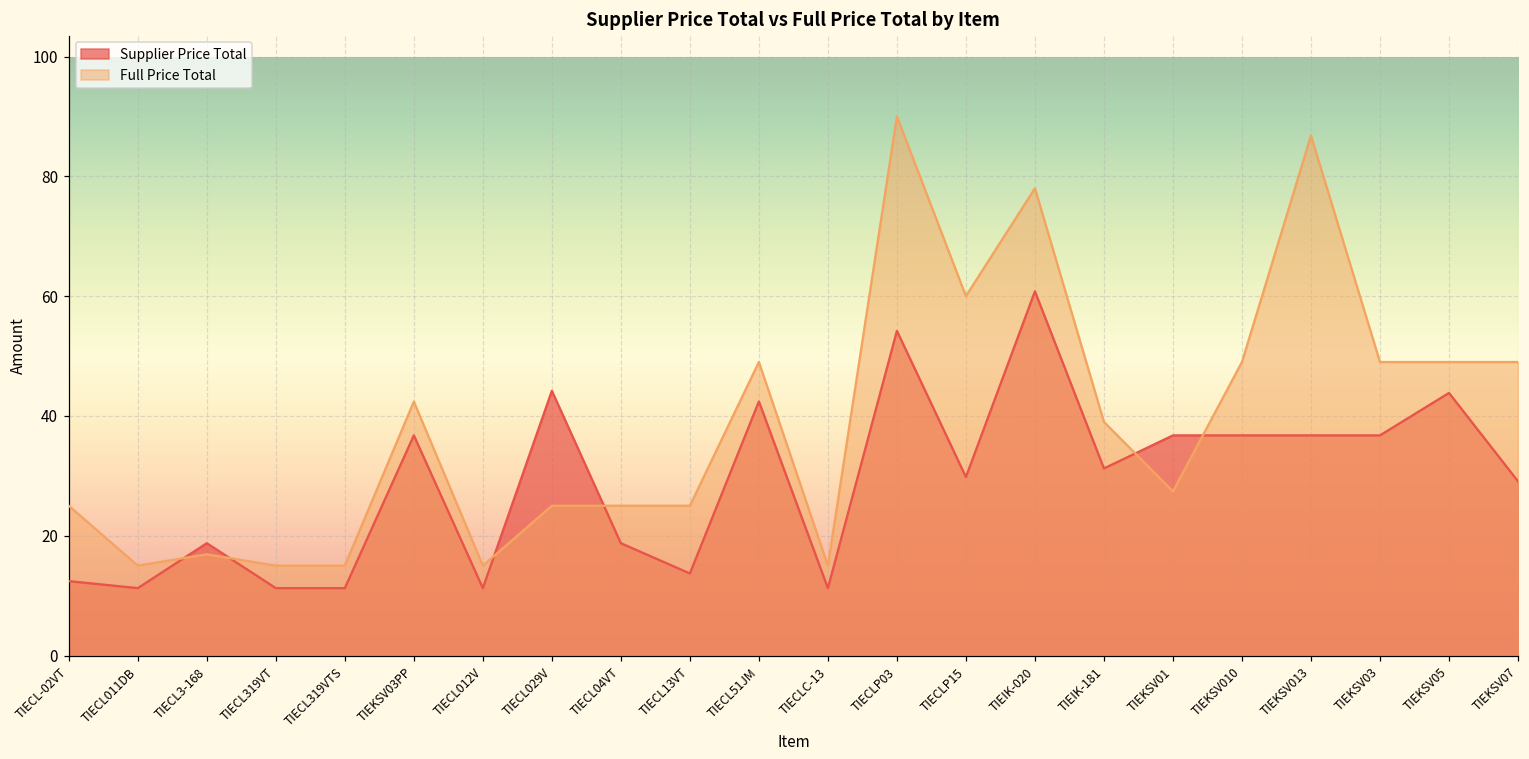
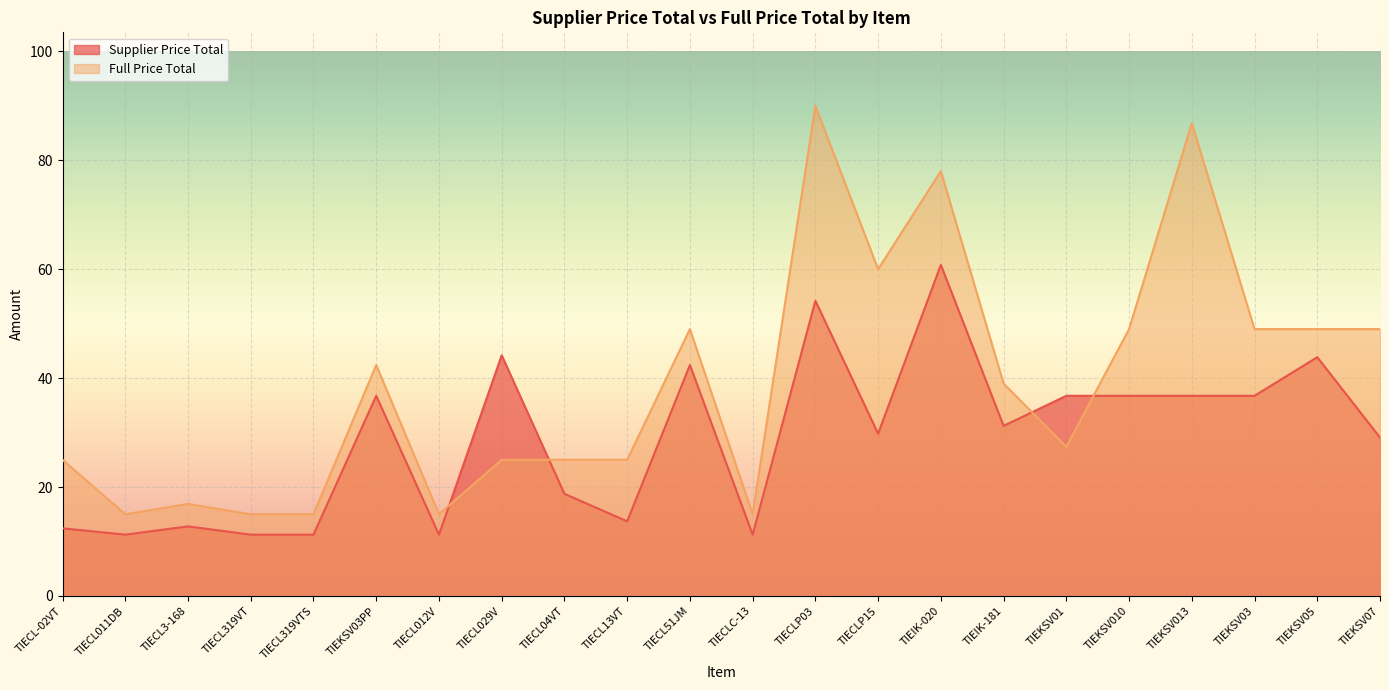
  {
    "Supplier Price Total": {
      "TIECL-02VT": 12,
      "TIECL011DB": 11,
-     "TIECL3-168": 19,
+     "TIECL3-168": 13,
      "TIECL319VT": 11,
      "TIECL319VTS": 11,
      "TIEKSV03PP": 37,
      "TIECL012V": 11,
      "TIECL029V": 44,
      "TIECL04VT": 19,
      "TIECL13VT": 14,
      "TIECL51JM": 42,
      "TIECLC-13": 11,
      "TIECLP03": 54,
      "TIECLP15": 30,
      "TIEIK-020": 61,
      "TIEIK-181": 31,
      "TIEKSV01": 37,
      "TIEKSV010": 37,
      "TIEKSV013": 37,
      "TIEKSV03": 37,
      "TIEKSV05": 44,
      "TIEKSV07": 29
    },
    "Full Price Total": {
      "TIECL-02VT": 25,
      "TIECL011DB": 15,
      "TIECL3-168": 17,
      "TIECL319VT": 15,
      "TIECL319VTS": 15,
      "TIEKSV03PP": 42,
      "TIECL012V": 15,
      "TIECL029V": 25,
      "TIECL04VT": 25,
      "TIECL13VT": 25,
      "TIECL51JM": 49,
      "TIECLC-13": 15,
      "TIECLP03": 90,
      "TIECLP15": 60,
      "TIEIK-020": 78,
      "TIEIK-181": 39,
      "TIEKSV01": 27,
      "TIEKSV010": 49,
      "TIEKSV013": 87,
      "TIEKSV03": 49,
      "TIEKSV05": 49,
      "TIEKSV07": 49
    }
  }
